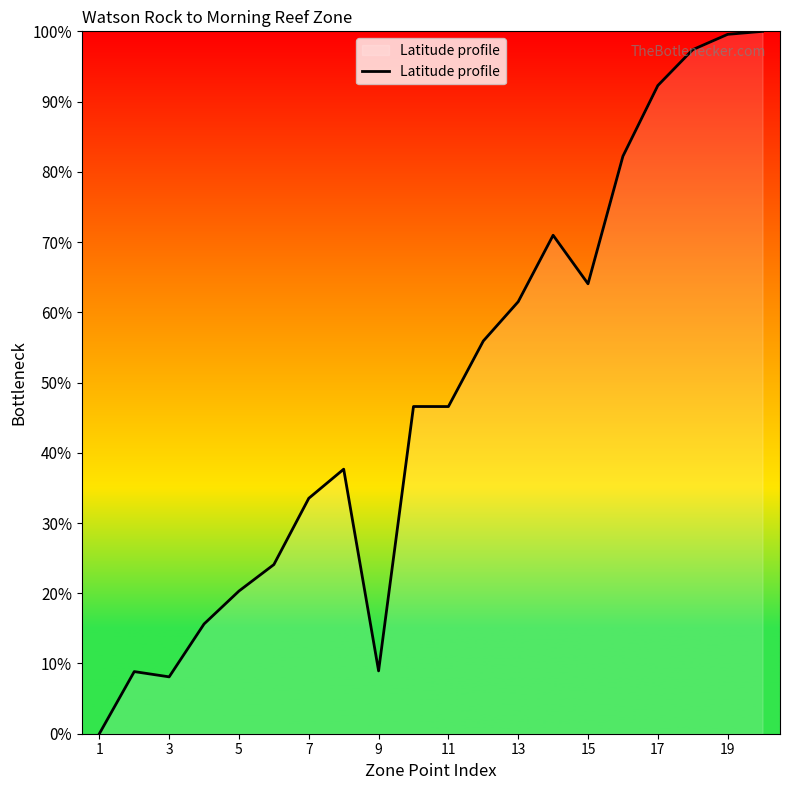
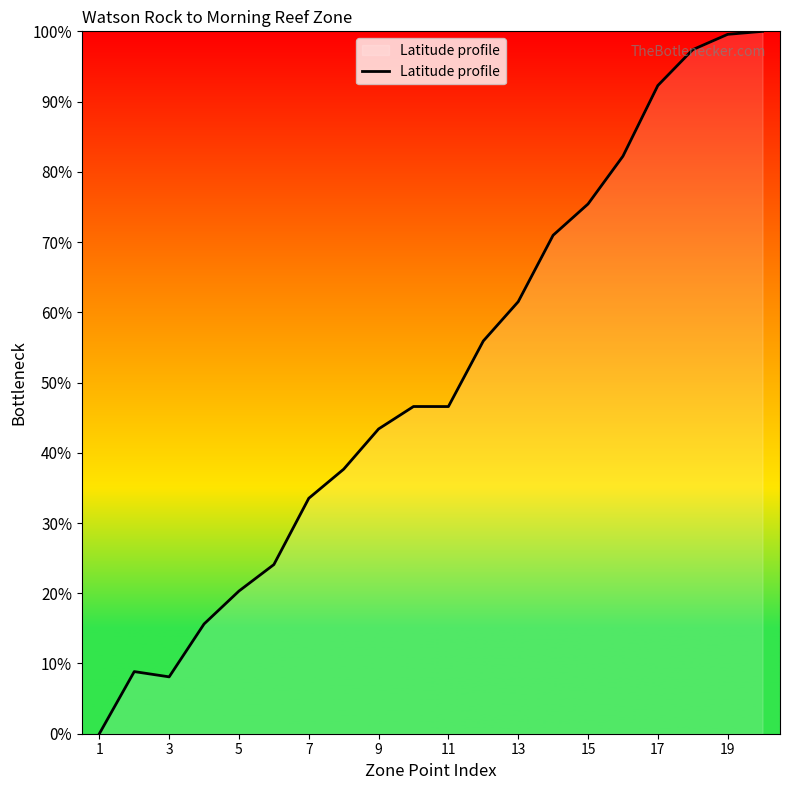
  {
    "1": "0%",
    "3": "8%",
    "5": "20%",
    "7": "34%",
-   "9": "9%",
+   "9": "43%",
    "11": "47%",
    "13": "62%",
-   "15": "64%",
+   "15": "75%",
    "17": "92%",
    "19": "100%"
  }
